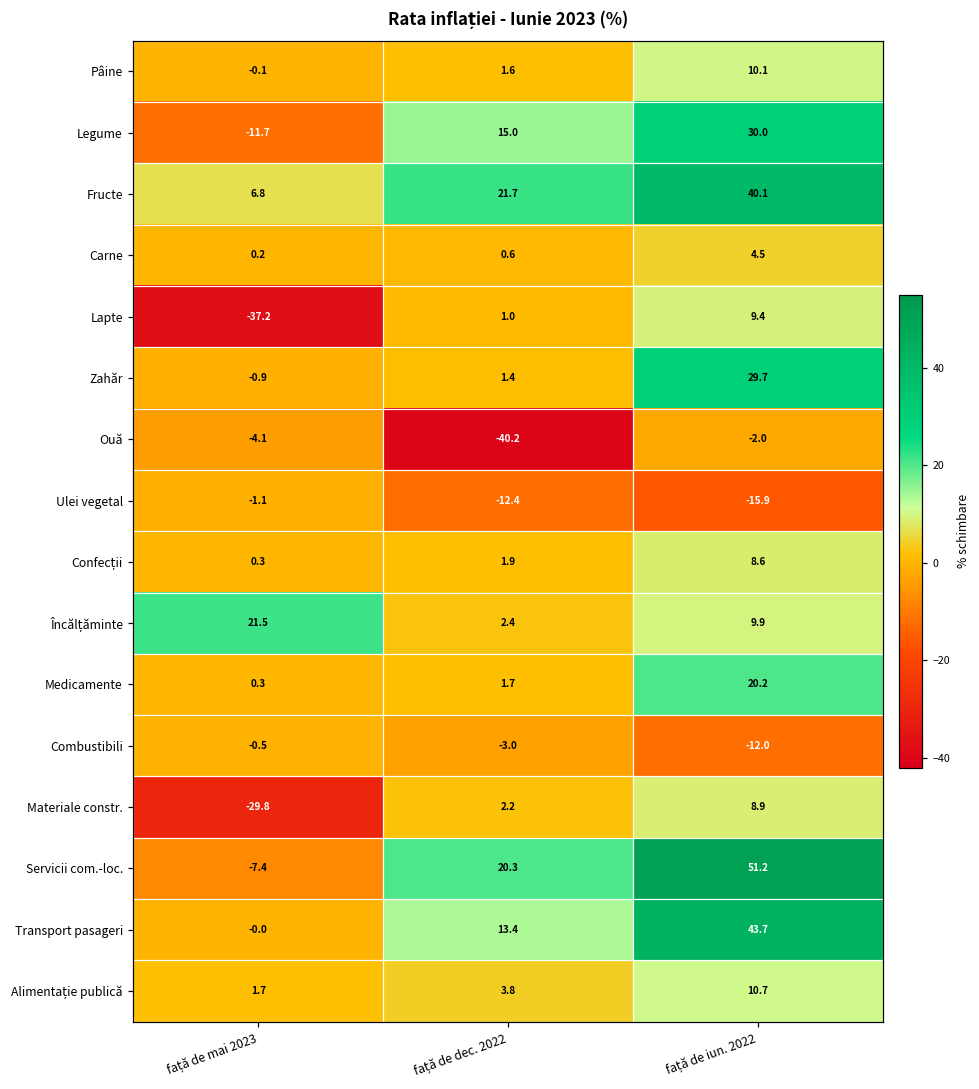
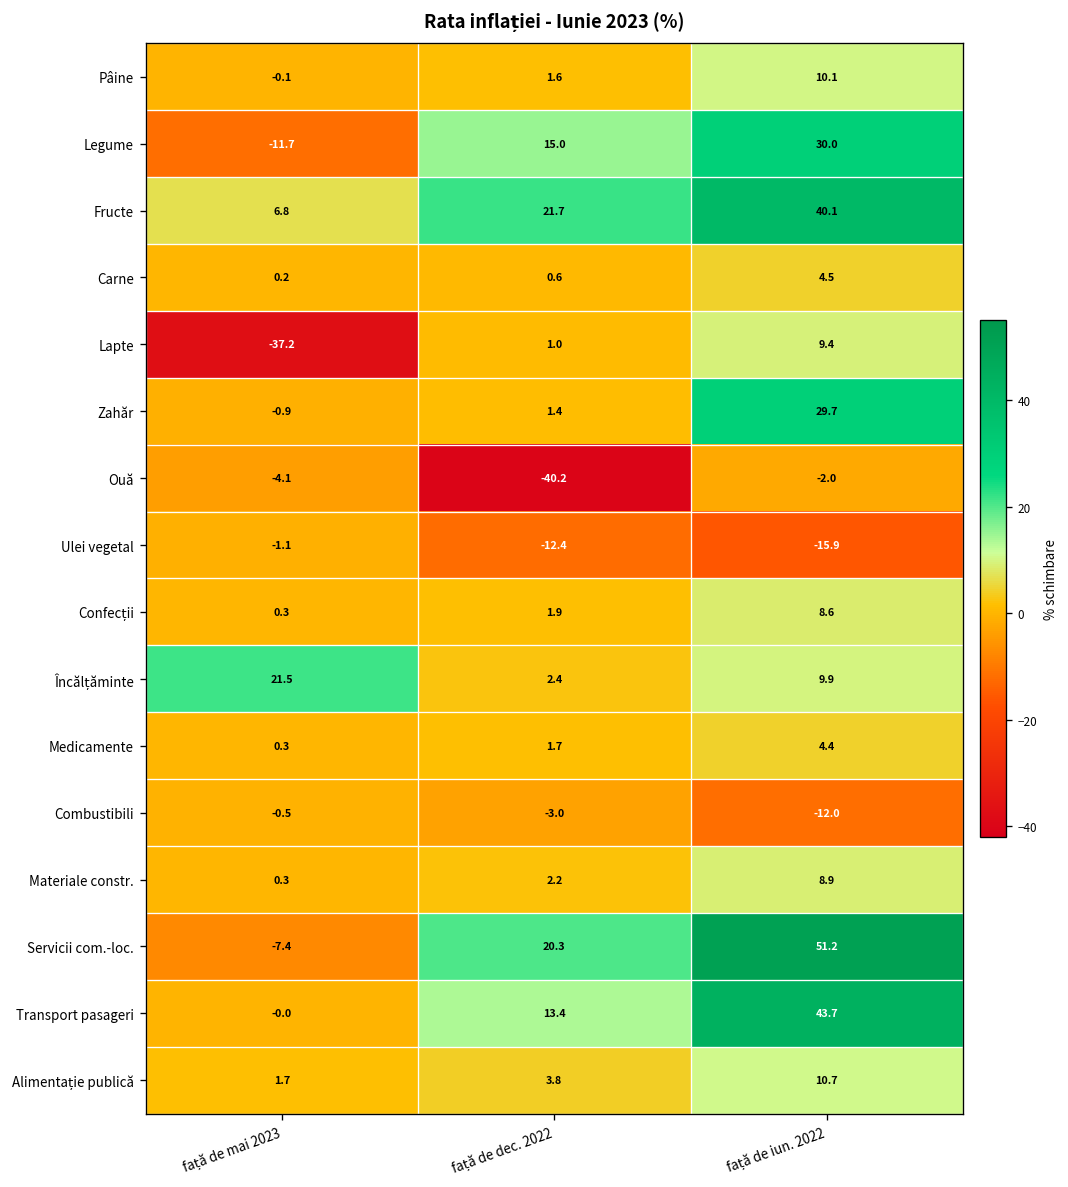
  {
    "Pâine": {
      "față de mai 2023": -0.1,
      "față de dec. 2022": 1.6,
      "față de iun. 2022": 10.1
    },
    "Legume": {
      "față de mai 2023": -11.7,
      "față de dec. 2022": 15.0,
      "față de iun. 2022": 30.0
    },
    "Fructe": {
      "față de mai 2023": 6.8,
      "față de dec. 2022": 21.7,
      "față de iun. 2022": 40.1
    },
    "Carne": {
      "față de mai 2023": 0.2,
      "față de dec. 2022": 0.6,
      "față de iun. 2022": 4.5
    },
    "Lapte": {
      "față de mai 2023": -37.2,
      "față de dec. 2022": 1.0,
      "față de iun. 2022": 9.4
    },
    "Zahăr": {
      "față de mai 2023": -0.9,
      "față de dec. 2022": 1.4,
      "față de iun. 2022": 29.7
    },
    "Ouă": {
      "față de mai 2023": -4.1,
      "față de dec. 2022": -40.2,
      "față de iun. 2022": -2.0
    },
    "Ulei vegetal": {
      "față de mai 2023": -1.1,
      "față de dec. 2022": -12.4,
      "față de iun. 2022": -15.9
    },
    "Confecții": {
      "față de mai 2023": 0.3,
      "față de dec. 2022": 1.9,
      "față de iun. 2022": 8.6
    },
    "Încălțăminte": {
      "față de mai 2023": 21.5,
      "față de dec. 2022": 2.4,
      "față de iun. 2022": 9.9
    },
    "Medicamente": {
      "față de mai 2023": 0.3,
      "față de dec. 2022": 1.7,
-     "față de iun. 2022": 20.2
+     "față de iun. 2022": 4.4
    },
    "Combustibili": {
      "față de mai 2023": -0.5,
      "față de dec. 2022": -3.0,
      "față de iun. 2022": -12.0
    },
    "Materiale constr.": {
-     "față de mai 2023": -29.8,
+     "față de mai 2023": 0.3,
      "față de dec. 2022": 2.2,
      "față de iun. 2022": 8.9
    },
    "Servicii com.-loc.": {
      "față de mai 2023": -7.4,
      "față de dec. 2022": 20.3,
      "față de iun. 2022": 51.2
    },
    "Transport pasageri": {
      "față de mai 2023": -0.0,
      "față de dec. 2022": 13.4,
      "față de iun. 2022": 43.7
    },
    "Alimentație publică": {
      "față de mai 2023": 1.7,
      "față de dec. 2022": 3.8,
      "față de iun. 2022": 10.7
    }
  }
